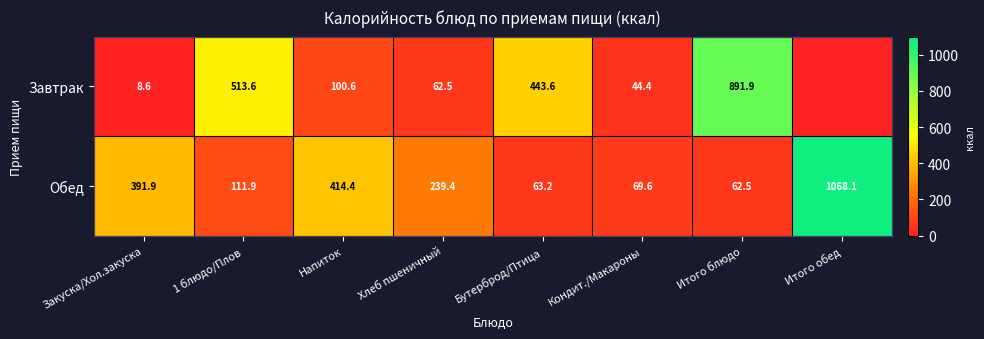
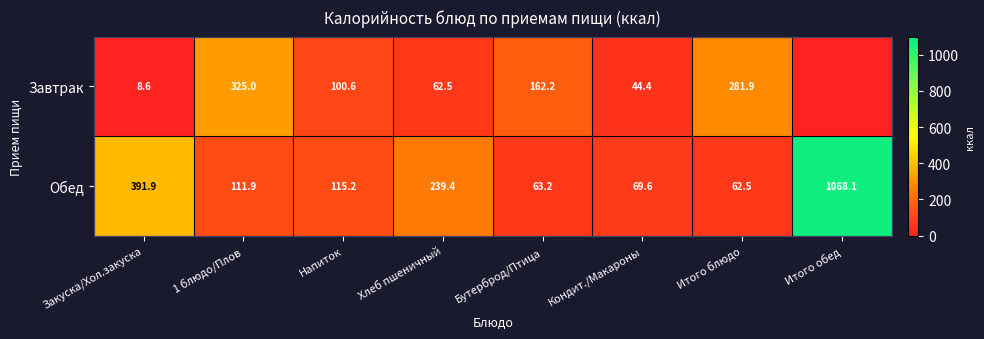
  {
    "Завтрак": {
      "Закуска/Хол.закуска": 8.6,
-     "1 блюдо/Плов": 513.6,
+     "1 блюдо/Плов": 325.0,
      "Напиток": 100.6,
      "Хлеб пшеничный": 62.5,
-     "Бутерброд/Птица": 443.6,
+     "Бутерброд/Птица": 162.2,
      "Кондит./Макароны": 44.4,
-     "Итого блюдо": 891.9
+     "Итого блюдо": 281.9
    },
    "Обед": {
      "Закуска/Хол.закуска": 391.9,
      "1 блюдо/Плов": 111.9,
-     "Напиток": 414.4,
+     "Напиток": 115.2,
      "Хлеб пшеничный": 239.4,
      "Бутерброд/Птица": 63.2,
      "Кондит./Макароны": 69.6,
      "Итого блюдо": 62.5,
      "Итого обед": 1068.1
    }
  }
